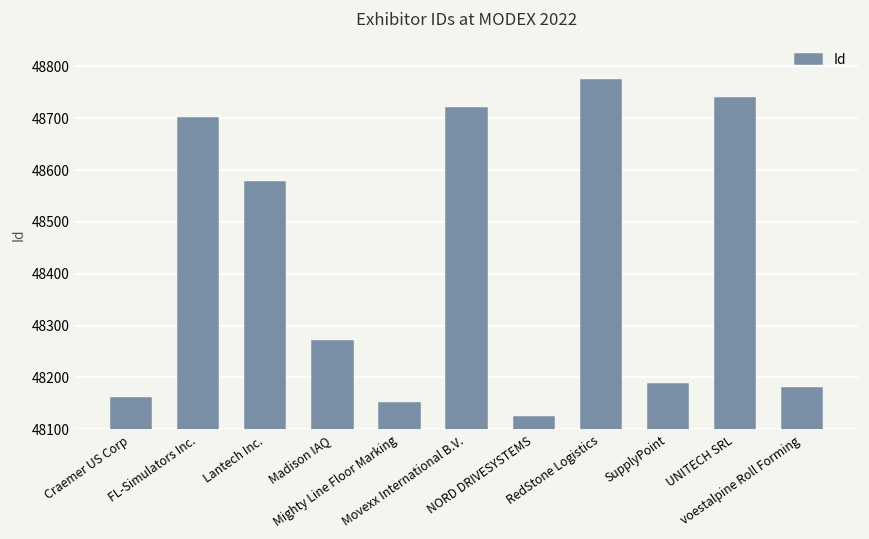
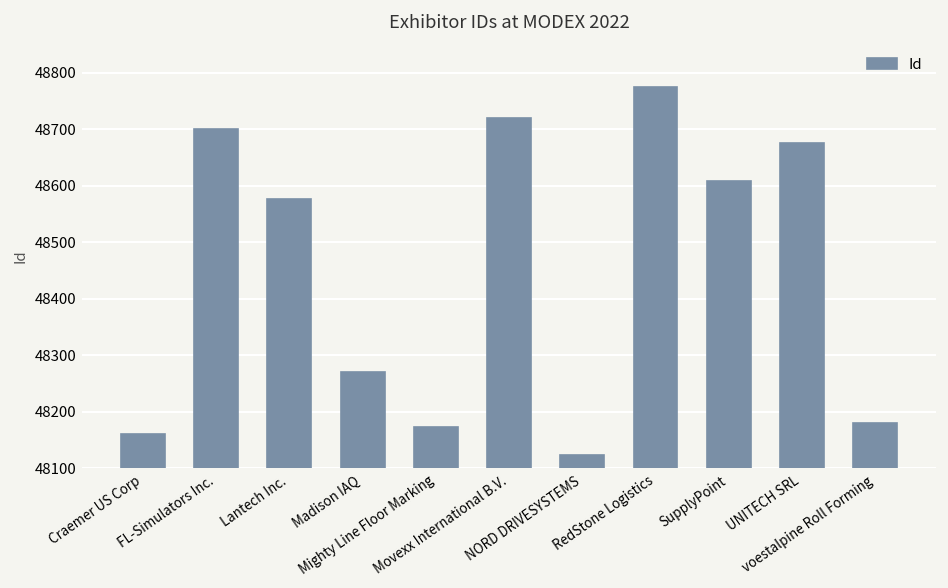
  {
    "Craemer US Corp": 48160,
    "FL-Simulators Inc.": 48700,
    "Lantech Inc.": 48580,
    "Madison IAQ": 48270,
-   "Mighty Line Floor Marking": 48150,
+   "Mighty Line Floor Marking": 48170,
    "Movexx International B.V.": 48720,
    "NORD DRIVESYSTEMS": 48120,
    "RedStone Logistics": 48770,
-   "SupplyPoint": 48190,
-   "UNITECH SRL": 48740,
+   "SupplyPoint": 48610,
+   "UNITECH SRL": 48680,
    "voestalpine Roll Forming": 48180
  }
